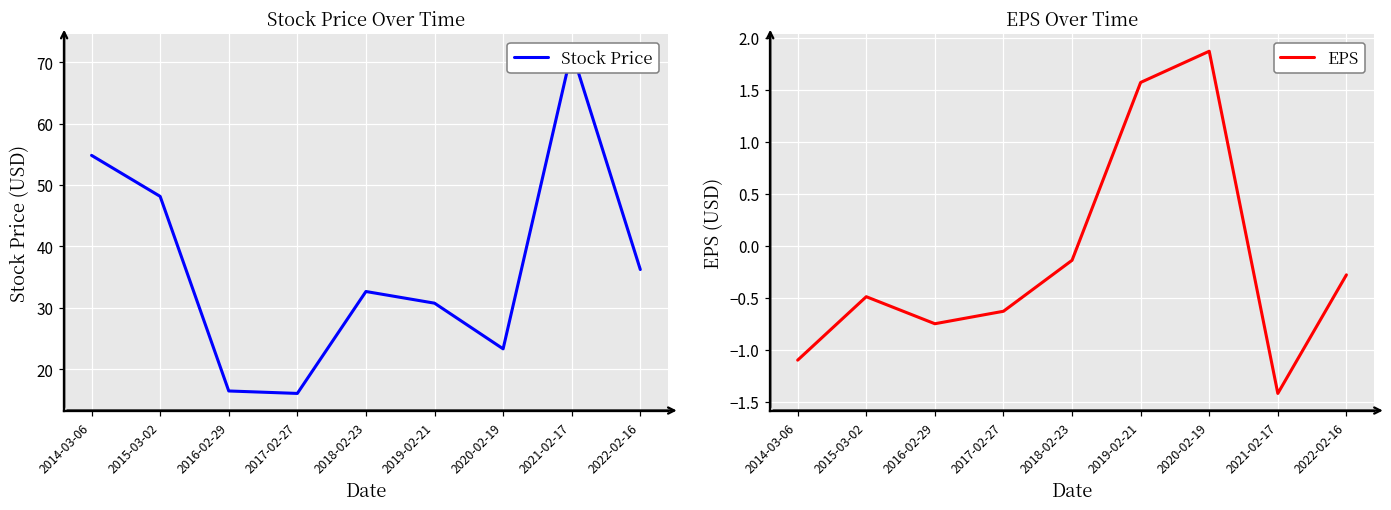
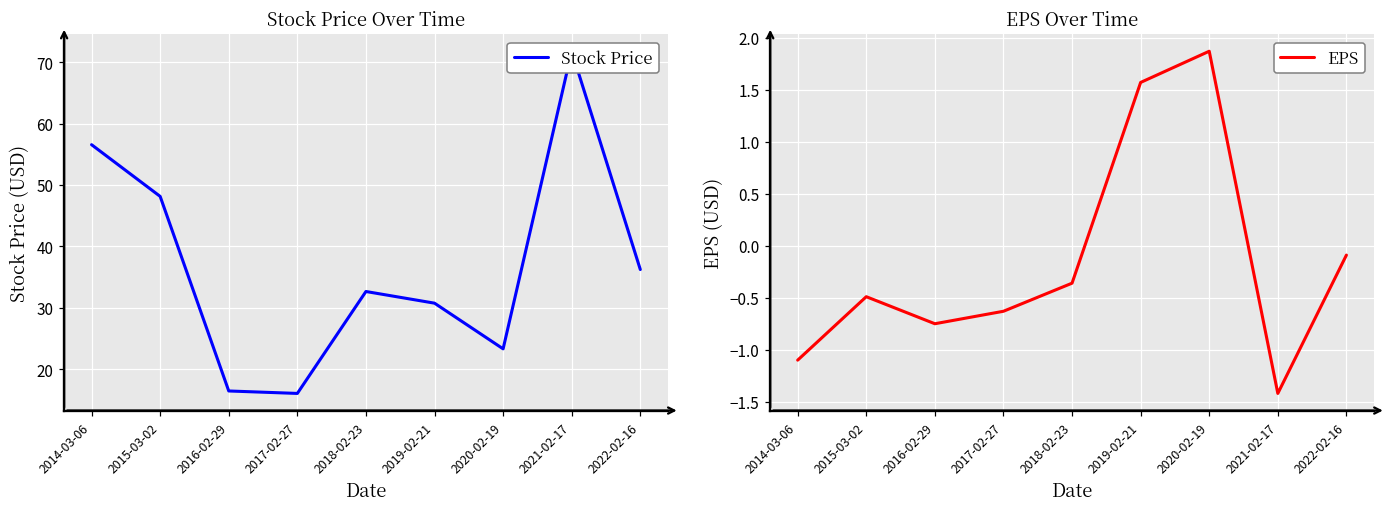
  {
    "Stock Price Over Time": {
-     "2014-03-06": 55,
+     "2014-03-06": 57,
      "2015-03-02": 48,
      "2016-02-29": 16,
      "2017-02-27": 16,
      "2018-02-23": 33,
      "2019-02-21": 31,
      "2020-02-19": 23,
      "2022-02-16": 36
    },
    "EPS Over Time": {
      "2014-03-06": -1.1,
      "2015-03-02": -0.5,
      "2016-02-29": -0.8,
      "2017-02-27": -0.6,
-     "2018-02-23": -0.1,
+     "2018-02-23": -0.4,
      "2019-02-21": 1.6,
      "2020-02-19": 1.9,
      "2021-02-17": -1.4,
-     "2022-02-16": -0.3
+     "2022-02-16": -0.1
    }
  }
